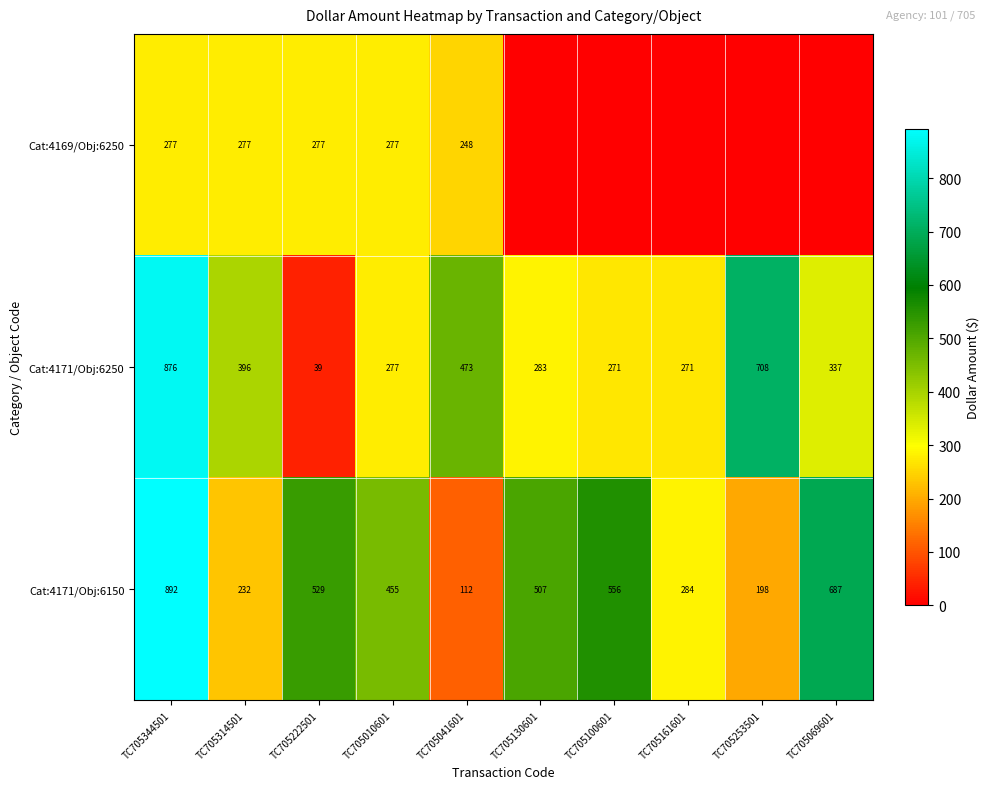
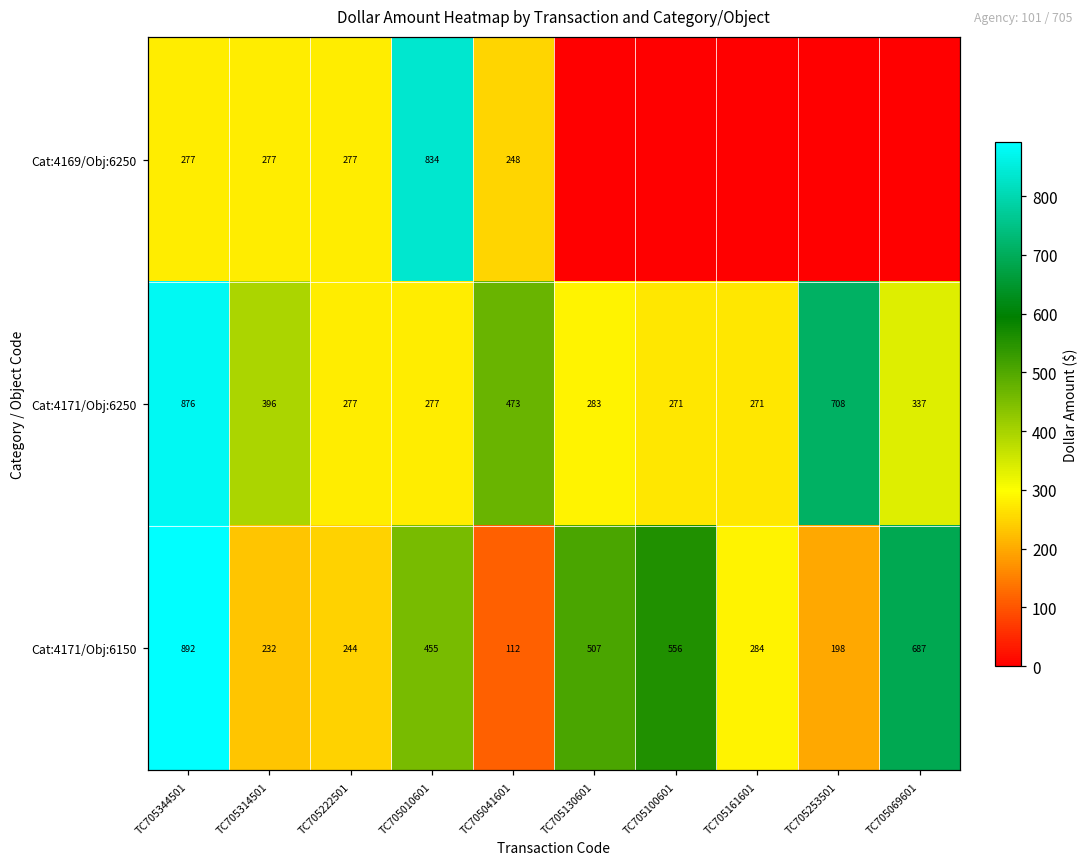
  {
    "Cat:4169/Obj:6250": {
      "TC705344501": 277,
      "TC705314501": 277,
      "TC705222501": 277,
-     "TC705010601": 277,
+     "TC705010601": 834,
      "TC705041601": 248
    },
    "Cat:4171/Obj:6250": {
      "TC705344501": 876,
      "TC705314501": 396,
-     "TC705222501": 39,
+     "TC705222501": 277,
      "TC705010601": 277,
      "TC705041601": 473,
      "TC705130601": 283,
      "TC705100601": 271,
      "TC705161601": 271,
      "TC705253501": 708,
      "TC705069601": 337
    },
    "Cat:4171/Obj:6150": {
      "TC705344501": 892,
      "TC705314501": 232,
-     "TC705222501": 529,
+     "TC705222501": 244,
      "TC705010601": 455,
      "TC705041601": 112,
      "TC705130601": 507,
      "TC705100601": 556,
      "TC705161601": 284,
      "TC705253501": 198,
      "TC705069601": 687
    }
  }
